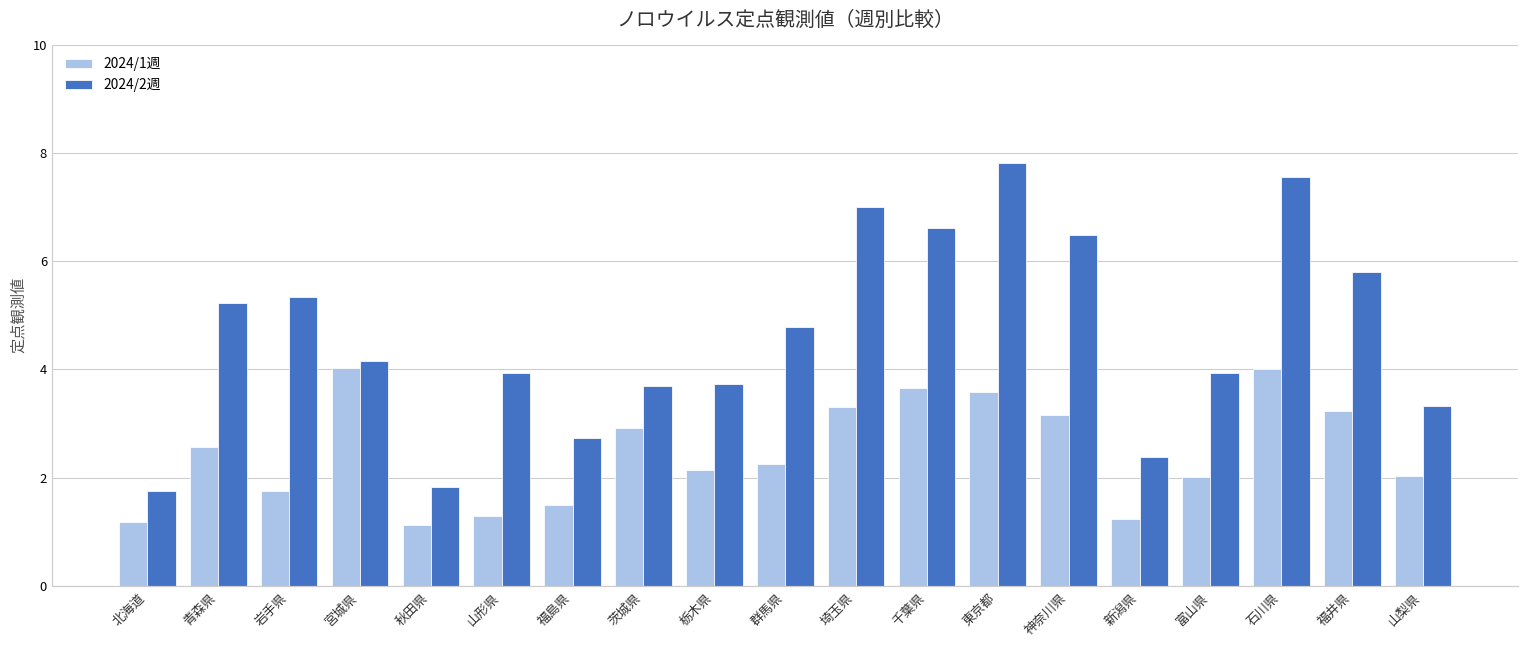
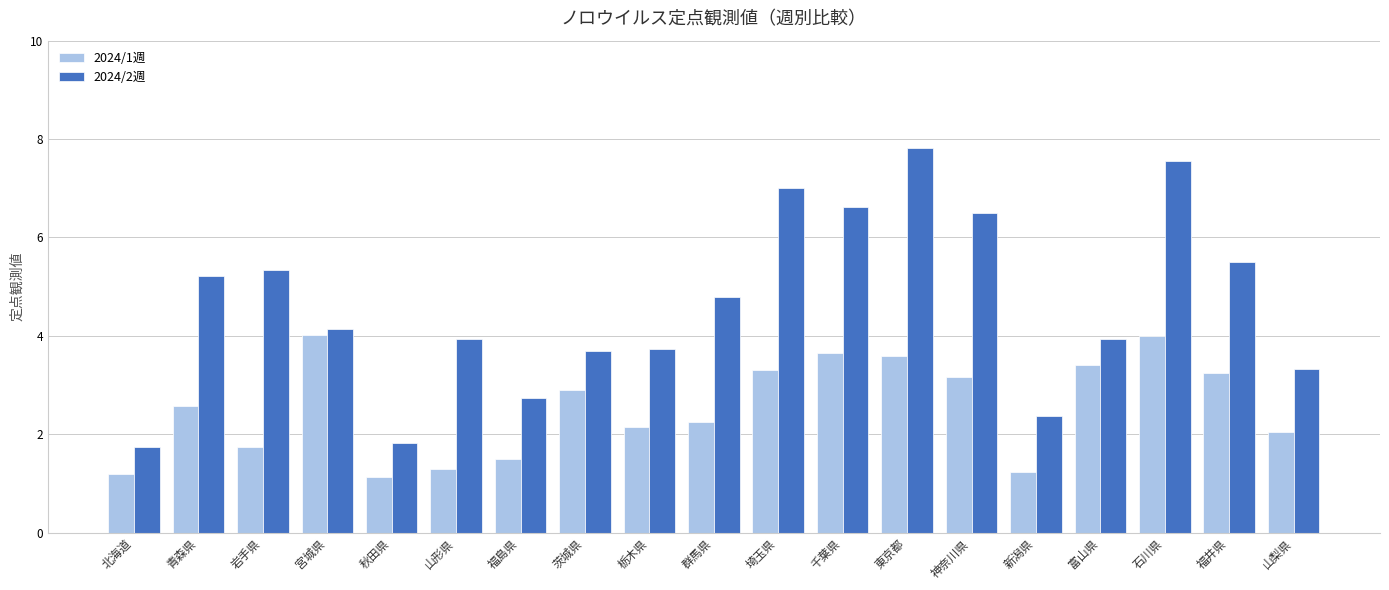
  {
    "2024/1週": {
      "北海道": 1.2,
      "青森県": 2.6,
      "岩手県": 1.8,
      "宮城県": 4.0,
      "秋田県": 1.1,
      "山形県": 1.3,
      "福島県": 1.5,
      "茨城県": 2.9,
      "栃木県": 2.2,
      "群馬県": 2.3,
      "埼玉県": 3.3,
      "千葉県": 3.7,
      "東京都": 3.6,
      "神奈川県": 3.2,
      "新潟県": 1.2,
-     "富山県": 2.0,
+     "富山県": 3.4,
      "石川県": 4.0,
      "福井県": 3.2,
      "山梨県": 2.0
    },
    "2024/2週": {
      "北海道": 1.8,
      "青森県": 5.2,
      "岩手県": 5.3,
      "宮城県": 4.2,
      "秋田県": 1.8,
      "山形県": 3.9,
      "福島県": 2.7,
      "茨城県": 3.7,
      "栃木県": 3.7,
      "群馬県": 4.8,
      "埼玉県": 7.0,
      "千葉県": 6.6,
      "東京都": 7.8,
      "神奈川県": 6.5,
      "新潟県": 2.4,
      "富山県": 3.9,
      "石川県": 7.6,
-     "福井県": 5.8,
+     "福井県": 5.5,
      "山梨県": 3.3
    }
  }
